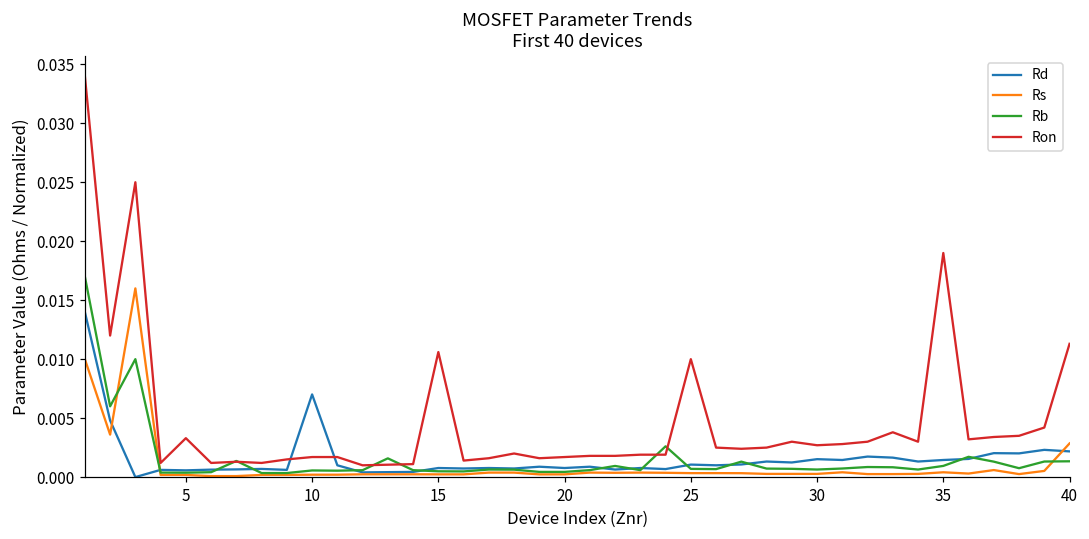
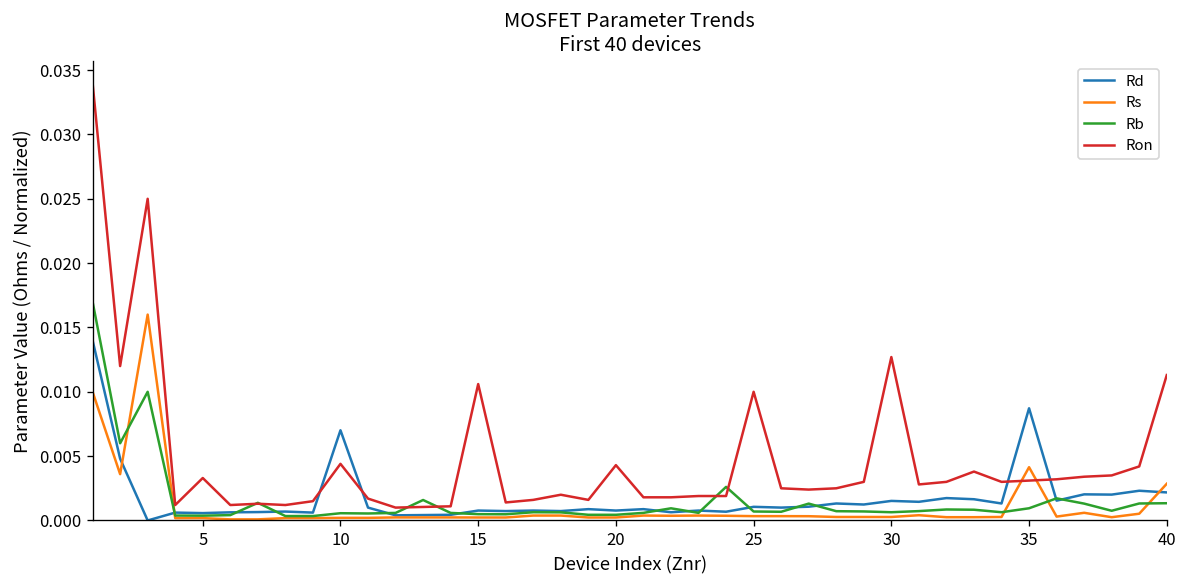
  {
    "Rd": {
      "10": 0.0070,
      "15": 0.0008,
      "20": 0.0008,
      "25": 0.0011,
      "30": 0.0015,
-     "35": 0.0015,
+     "35": 0.0087,
      "40": 0.0022
    },
    "Rs": {
      "10": 0.0002,
      "15": 0.0002,
      "25": 0.0003,
      "30": 0.0003,
-     "35": 0.0004,
+     "35": 0.0041,
      "40": 0.0029
    },
    "Rb": {
      "10": 0.0006,
      "15": 0.0005,
      "25": 0.0007,
      "30": 0.0006,
      "35": 0.0009,
      "40": 0.0013
    },
    "Ron": {
      "5": 0.0033,
-     "10": 0.0017,
+     "10": 0.0044,
      "15": 0.0106,
-     "20": 0.0017,
+     "20": 0.0043,
      "25": 0.0100,
-     "30": 0.0027,
-     "35": 0.0190,
+     "30": 0.0127,
+     "35": 0.0031,
      "40": 0.0113
    }
  }
